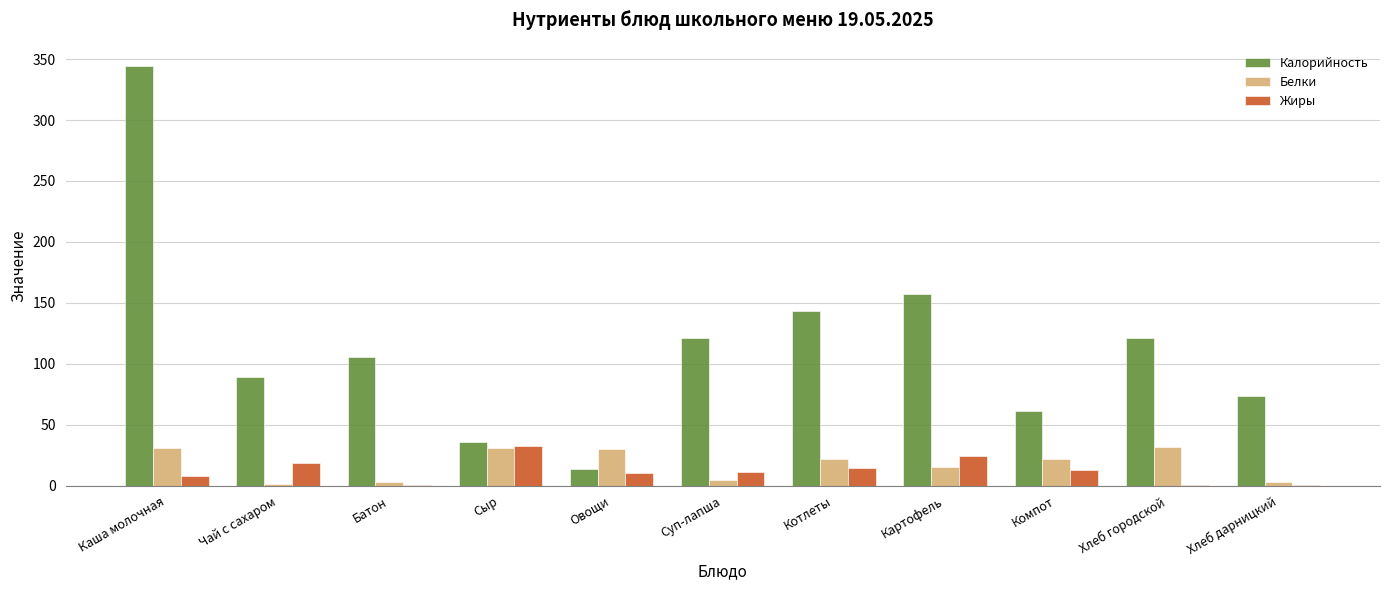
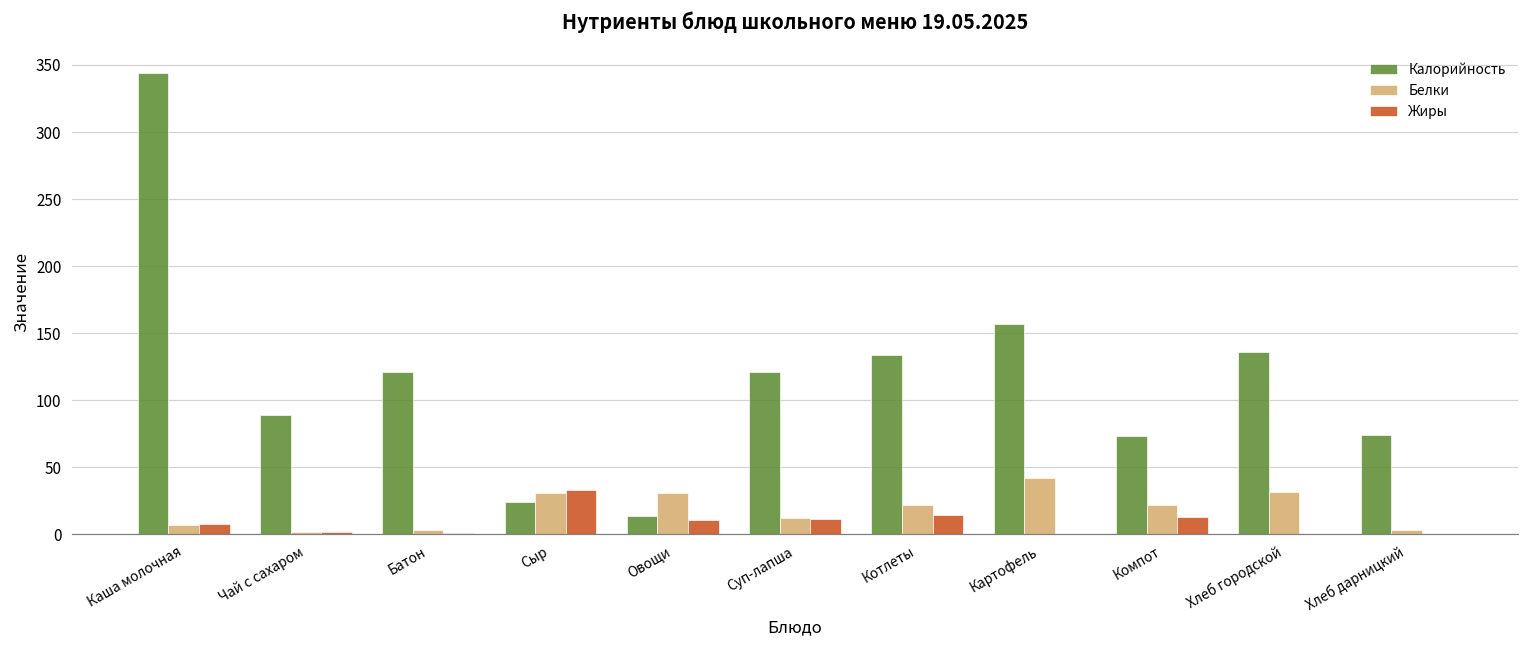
  {
    "Калорийность": {
      "Каша молочная": 344,
      "Чай с сахаром": 89,
-     "Батон": 106,
-     "Сыр": 36,
+     "Батон": 121,
+     "Сыр": 24,
      "Овощи": 14,
      "Суп-лапша": 121,
-     "Котлеты": 143,
+     "Котлеты": 134,
      "Картофель": 157,
-     "Компот": 61,
-     "Хлеб городской": 121,
+     "Компот": 73,
+     "Хлеб городской": 136,
      "Хлеб дарницкий": 74
    },
    "Белки": {
-     "Каша молочная": 31,
+     "Каша молочная": 7,
      "Батон": 3,
      "Сыр": 31,
      "Овощи": 31,
-     "Суп-лапша": 5,
+     "Суп-лапша": 12,
      "Котлеты": 22,
-     "Картофель": 16,
+     "Картофель": 42,
      "Компот": 22,
      "Хлеб городской": 32,
      "Хлеб дарницкий": 3
    },
    "Жиры": {
      "Каша молочная": 8,
-     "Чай с сахаром": 18,
+     "Чай с сахаром": 2,
      "Сыр": 33,
      "Овощи": 11,
      "Суп-лапша": 11,
      "Котлеты": 14,
-     "Картофель": 25,
+     "Картофель": 0,
      "Компот": 13
    }
  }
